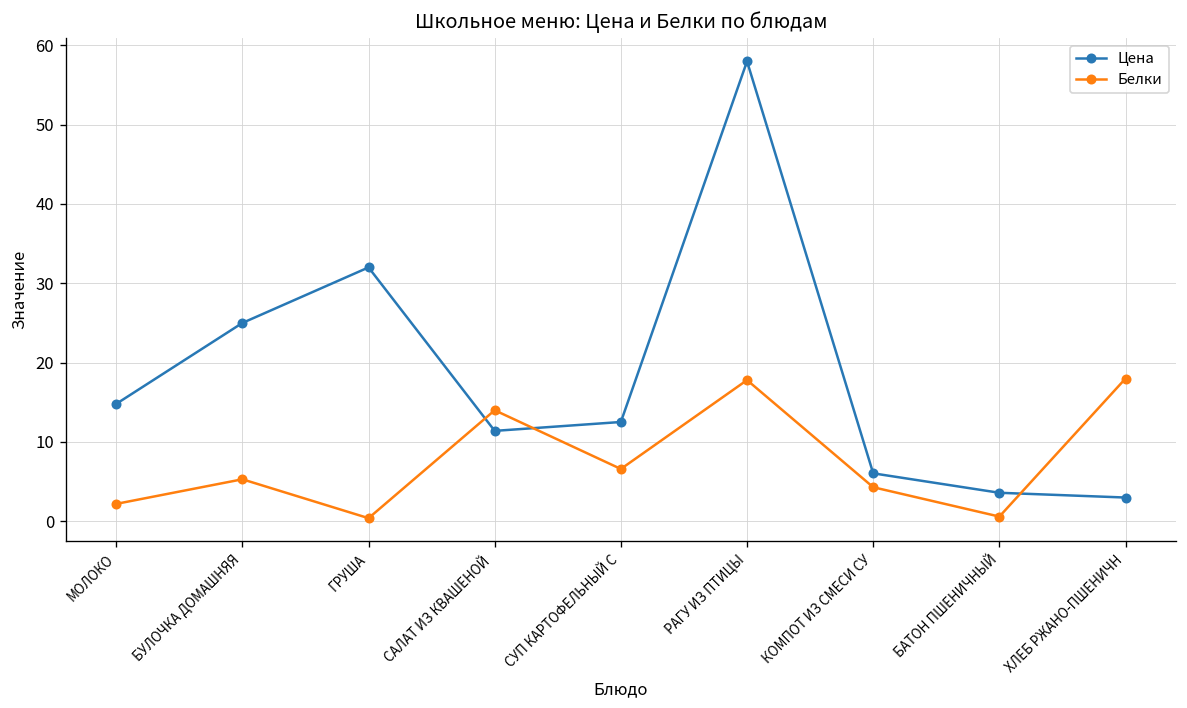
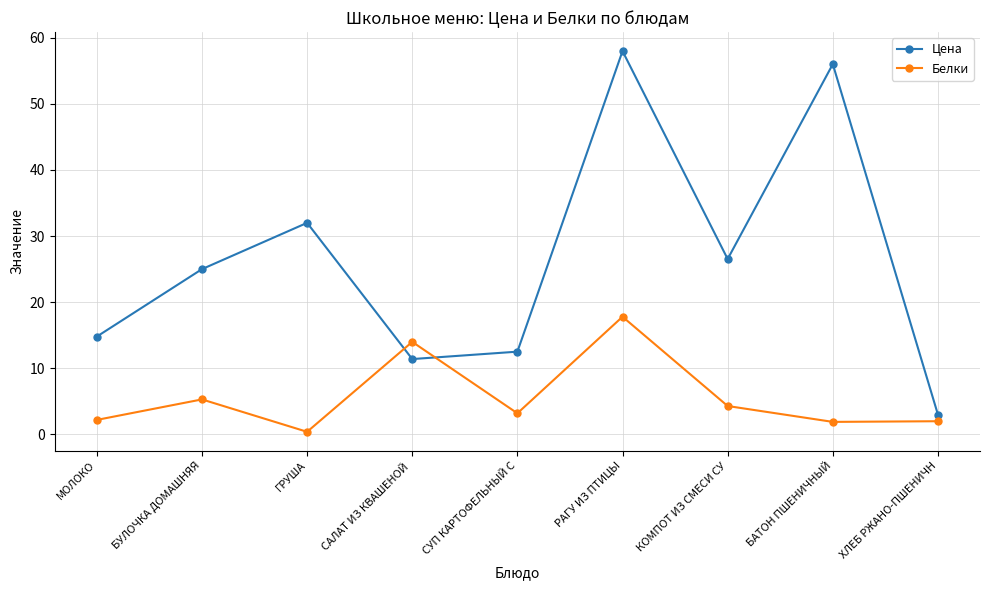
  {
    "Цена": {
      "МОЛОКО": 15,
      "БУЛОЧКА ДОМАШНЯЯ": 25,
      "ГРУША": 32,
      "САЛАТ ИЗ КВАШЕНОЙ": 11,
      "СУП КАРТОФЕЛЬНЫЙ С": 13,
      "РАГУ ИЗ ПТИЦЫ": 58,
-     "КОМПОТ ИЗ СМЕСИ СУ": 6,
-     "БАТОН ПШЕНИЧНЫЙ": 4,
+     "КОМПОТ ИЗ СМЕСИ СУ": 27,
+     "БАТОН ПШЕНИЧНЫЙ": 56,
      "ХЛЕБ РЖАНО-ПШЕНИЧН": 3
    },
    "Белки": {
      "МОЛОКО": 2,
      "БУЛОЧКА ДОМАШНЯЯ": 5,
      "ГРУША": 0,
      "САЛАТ ИЗ КВАШЕНОЙ": 14,
-     "СУП КАРТОФЕЛЬНЫЙ С": 7,
+     "СУП КАРТОФЕЛЬНЫЙ С": 3,
      "РАГУ ИЗ ПТИЦЫ": 18,
      "КОМПОТ ИЗ СМЕСИ СУ": 4,
-     "БАТОН ПШЕНИЧНЫЙ": 1,
-     "ХЛЕБ РЖАНО-ПШЕНИЧН": 18
+     "БАТОН ПШЕНИЧНЫЙ": 2,
+     "ХЛЕБ РЖАНО-ПШЕНИЧН": 2
    }
  }
